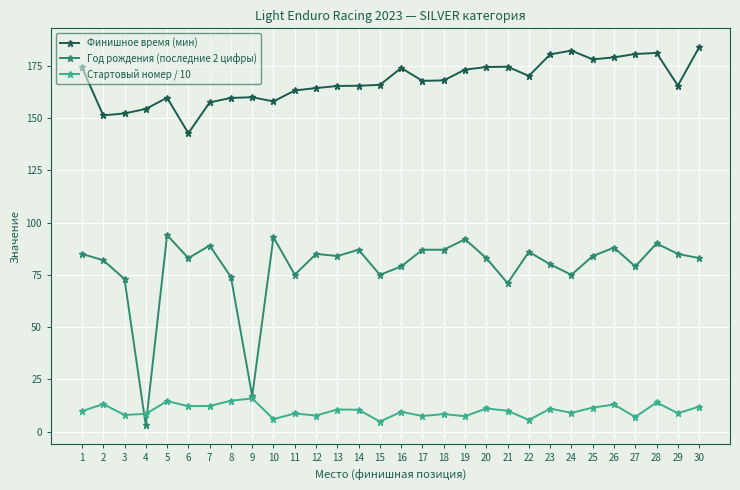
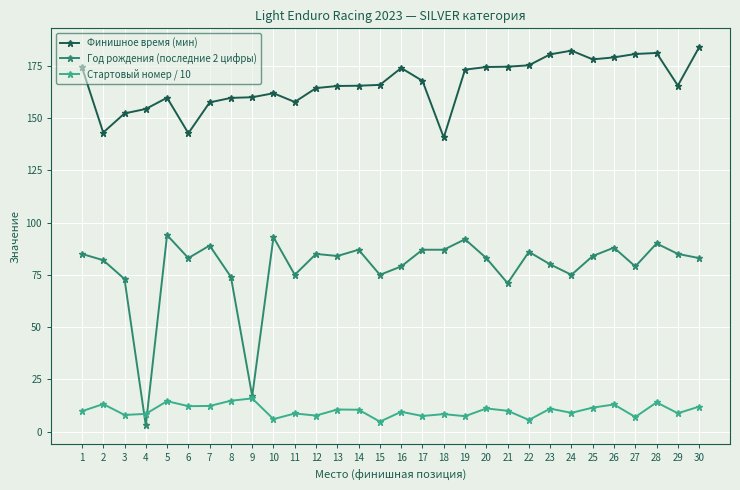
  {
    "Финишное время (мин)": {
-     "2": 151,
+     "2": 143,
      "3": 152,
      "4": 154,
      "5": 160,
      "6": 143,
      "7": 157,
      "8": 160,
      "9": 160,
-     "10": 158,
-     "11": 163,
+     "10": 162,
+     "11": 158,
      "12": 164,
      "13": 165,
      "14": 165,
      "15": 166,
      "16": 174,
      "17": 168,
-     "18": 168,
+     "18": 141,
      "19": 173,
      "20": 174,
      "21": 175,
-     "22": 170,
+     "22": 175,
      "23": 180,
      "24": 182,
      "25": 178,
      "26": 179,
      "27": 181,
      "28": 181,
      "29": 166,
      "30": 184
    }
  }
